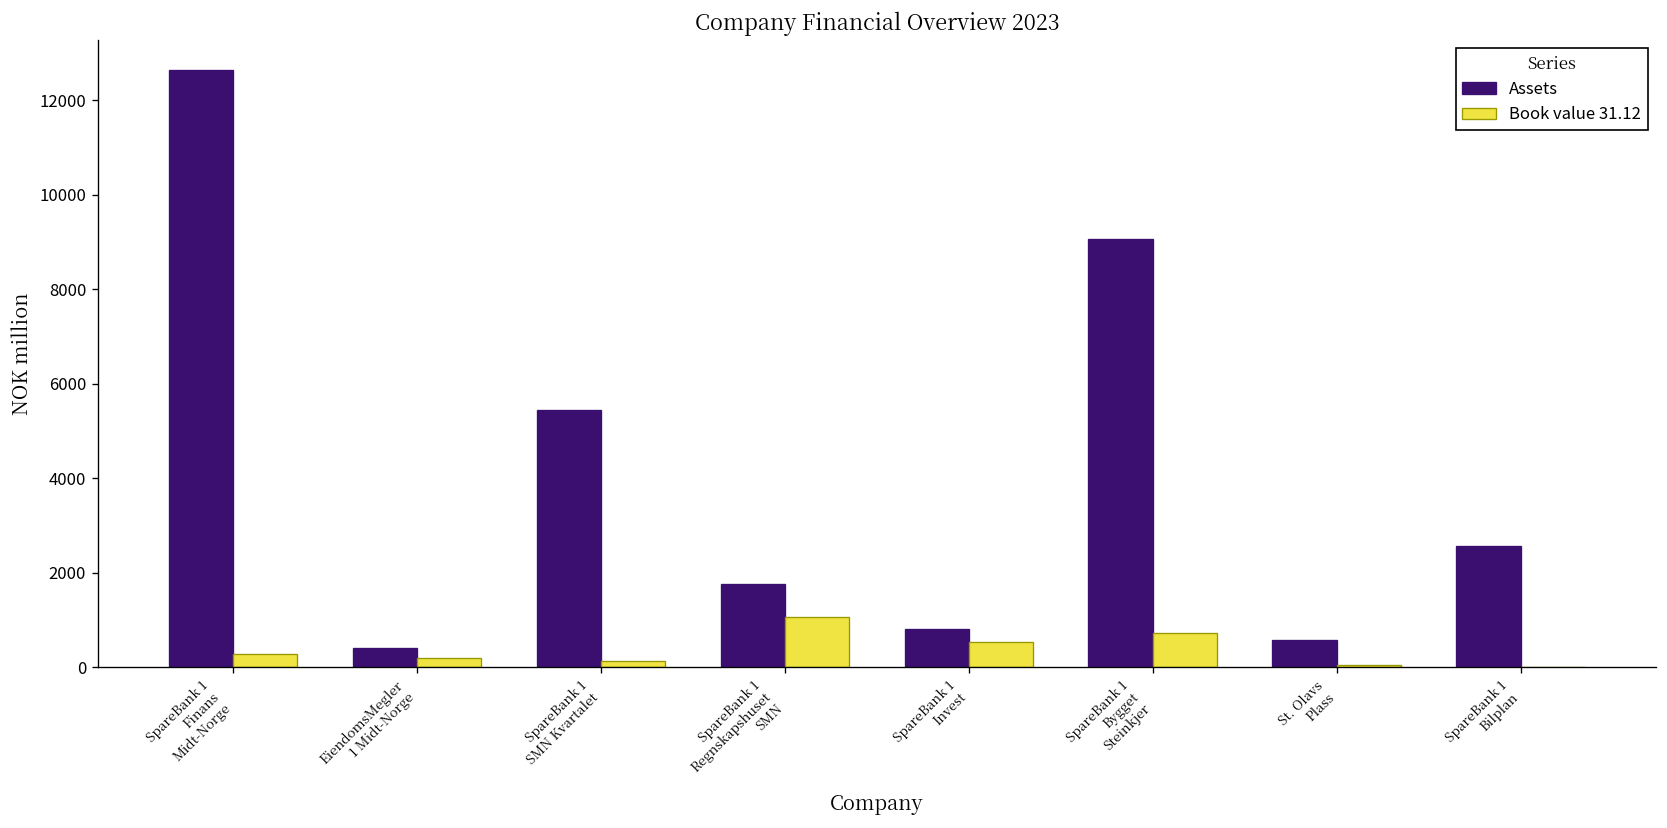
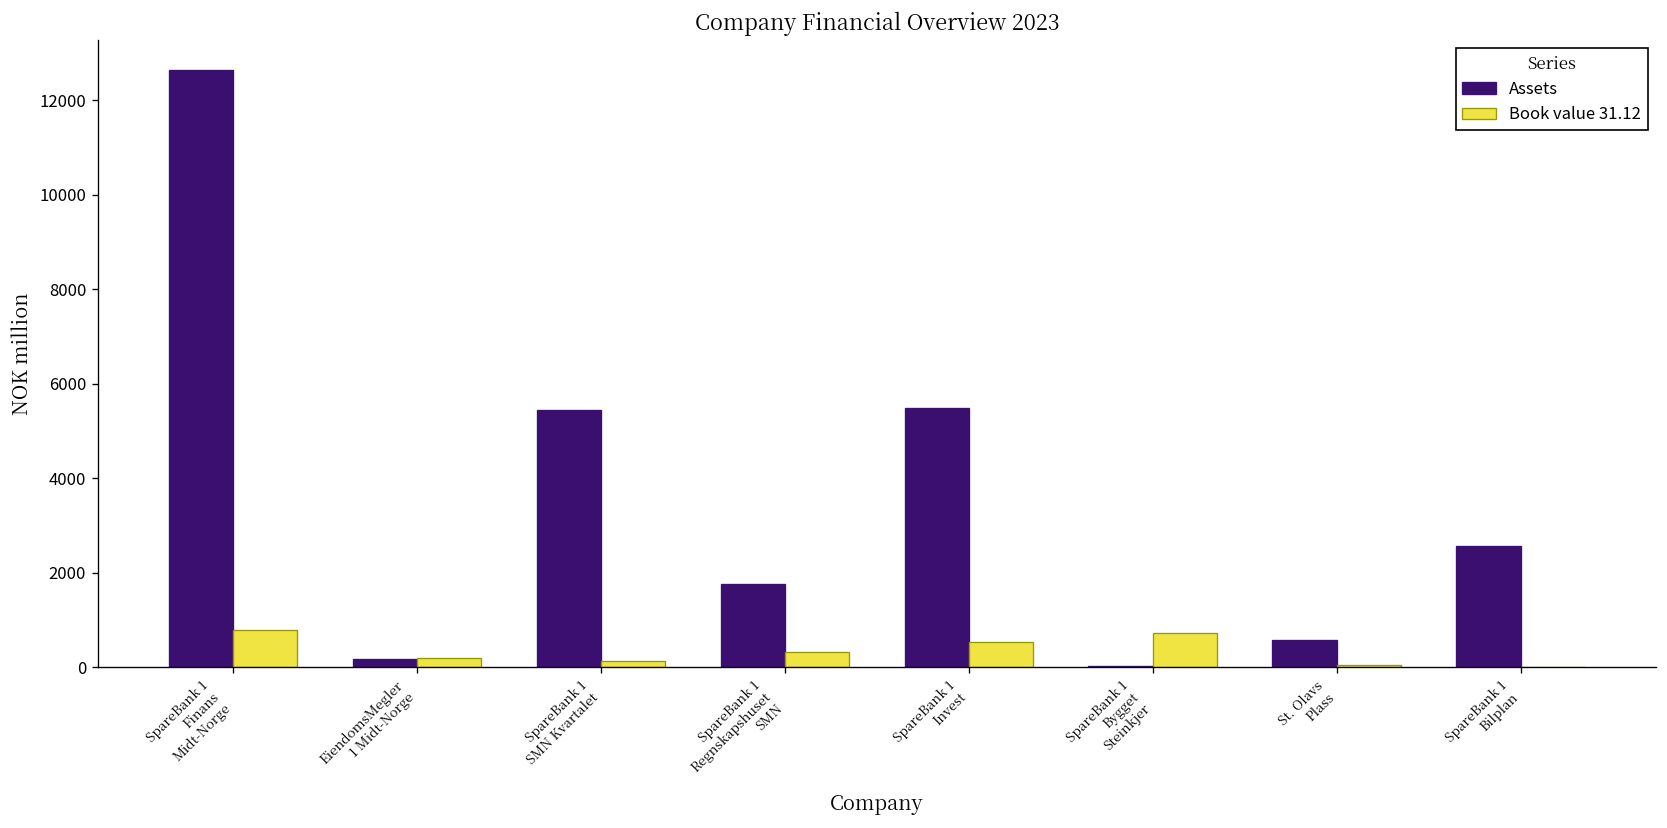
  {
    "Assets": {
      "SpareBank 1 Finans Midt-Norge": 12600,
-     "EiendomsMegler 1 Midt-Norge": 400,
+     "EiendomsMegler 1 Midt-Norge": 200,
      "SpareBank 1 SMN Kvartalet": 5500,
      "SpareBank 1 Regnskapshuset SMN": 1800,
-     "SpareBank 1 Invest": 800,
-     "SpareBank 1 Bygget Steinkjer": 9100,
+     "SpareBank 1 Invest": 5500,
+     "SpareBank 1 Bygget Steinkjer": 0,
      "St. Olavs Plass": 600,
      "SpareBank 1 Bilplan": 2600
    },
    "Book value 31.12": {
-     "SpareBank 1 Finans Midt-Norge": 300,
+     "SpareBank 1 Finans Midt-Norge": 800,
      "EiendomsMegler 1 Midt-Norge": 200,
      "SpareBank 1 SMN Kvartalet": 100,
-     "SpareBank 1 Regnskapshuset SMN": 1100,
+     "SpareBank 1 Regnskapshuset SMN": 300,
      "SpareBank 1 Invest": 500,
      "SpareBank 1 Bygget Steinkjer": 700
    }
  }
